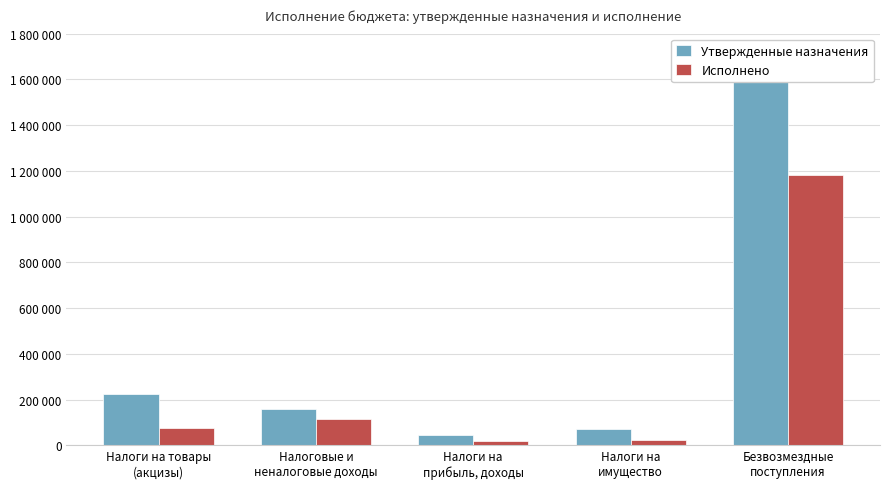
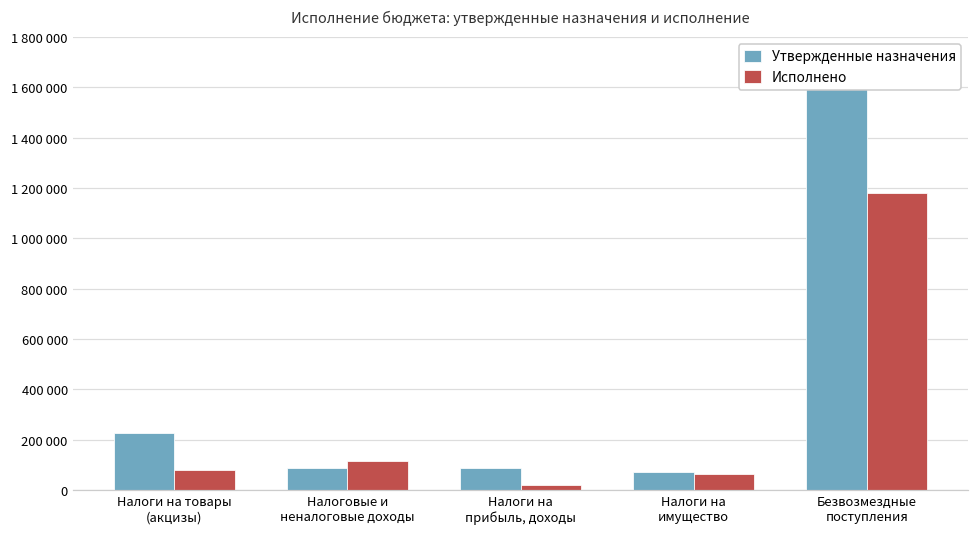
  {
    "Утвержденные назначения": {
      "Налоги на товары (акцизы)": 230000,
-     "Налоговые и неналоговые доходы": 160000,
-     "Налоги на прибыль, доходы": 40000,
+     "Налоговые и неналоговые доходы": 90000,
+     "Налоги на прибыль, доходы": 90000,
      "Налоги на имущество": 70000
    },
    "Исполнено": {
      "Налоги на товары (акцизы)": 80000,
      "Налоговые и неналоговые доходы": 120000,
      "Налоги на прибыль, доходы": 20000,
-     "Налоги на имущество": 20000,
+     "Налоги на имущество": 60000,
      "Безвозмездные поступления": 1180000
    }
  }
